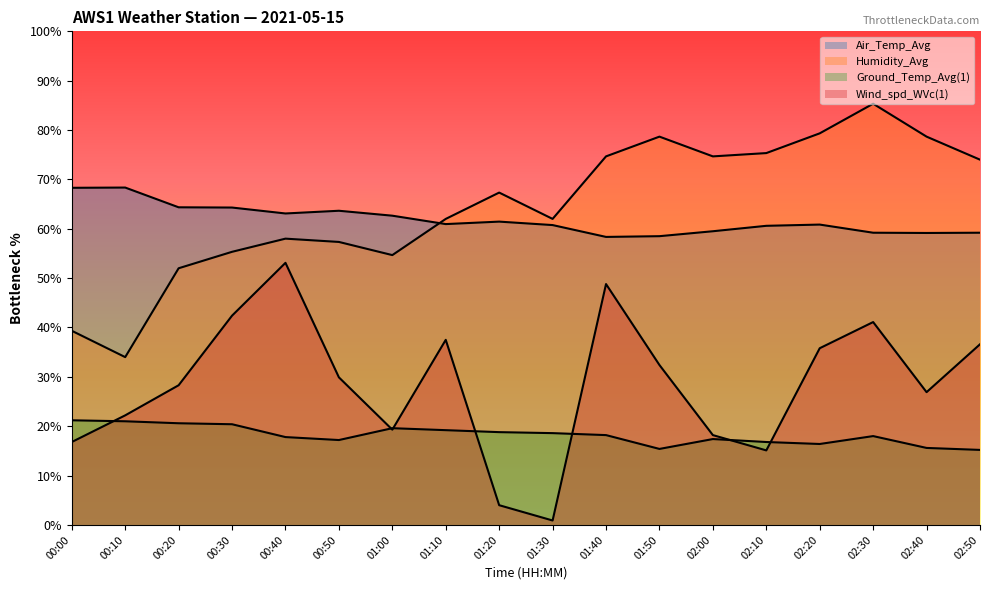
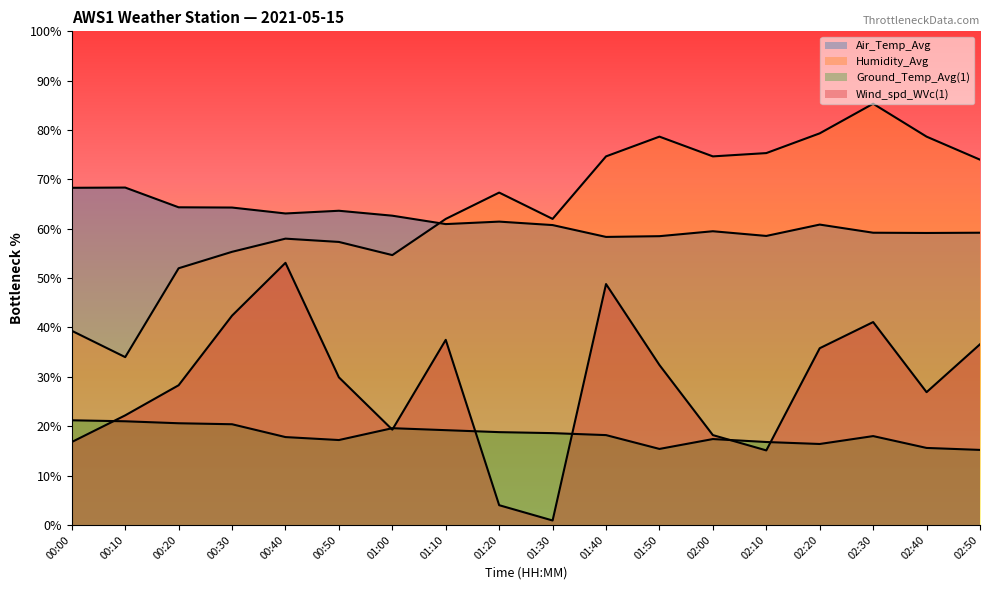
  {
    "Air_Temp_Avg": {
      "00:00": "68%",
      "00:10": "68%",
      "00:20": "64%",
      "00:30": "64%",
      "00:40": "63%",
      "00:50": "64%",
      "01:00": "63%",
      "01:10": "61%",
      "01:20": "61%",
      "01:30": "61%",
      "01:40": "58%",
      "01:50": "59%",
      "02:00": "60%",
-     "02:10": "61%",
+     "02:10": "59%",
      "02:20": "61%",
      "02:30": "59%",
      "02:40": "59%",
      "02:50": "59%"
    },
    "Ground_Temp_Avg(1)": {
      "00:00": "21%",
      "00:10": "21%",
      "00:20": "21%",
      "00:30": "20%",
      "00:40": "18%",
      "00:50": "17%",
      "01:10": "19%",
      "01:20": "19%",
      "01:30": "19%",
      "01:40": "18%",
      "01:50": "15%",
      "02:00": "17%",
      "02:10": "17%",
      "02:20": "16%",
      "02:30": "18%",
      "02:40": "16%",
      "02:50": "15%"
    }
  }
